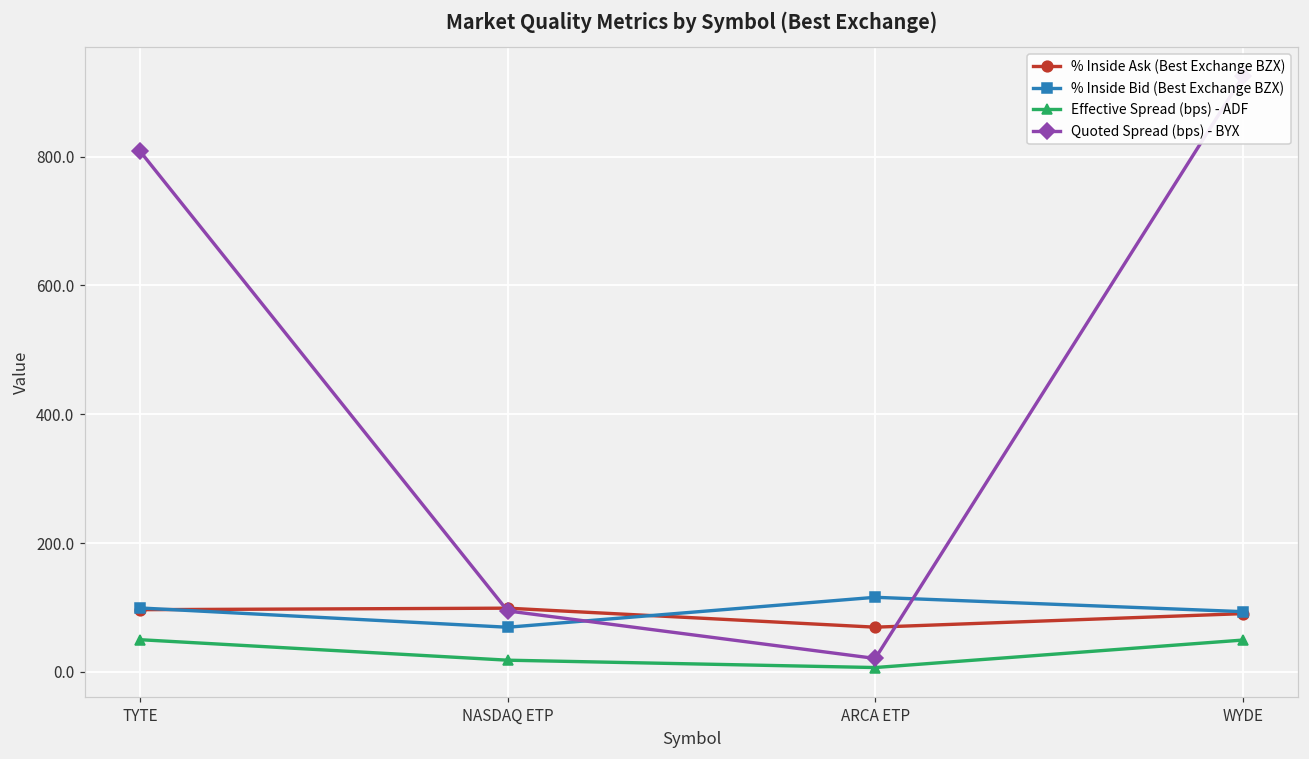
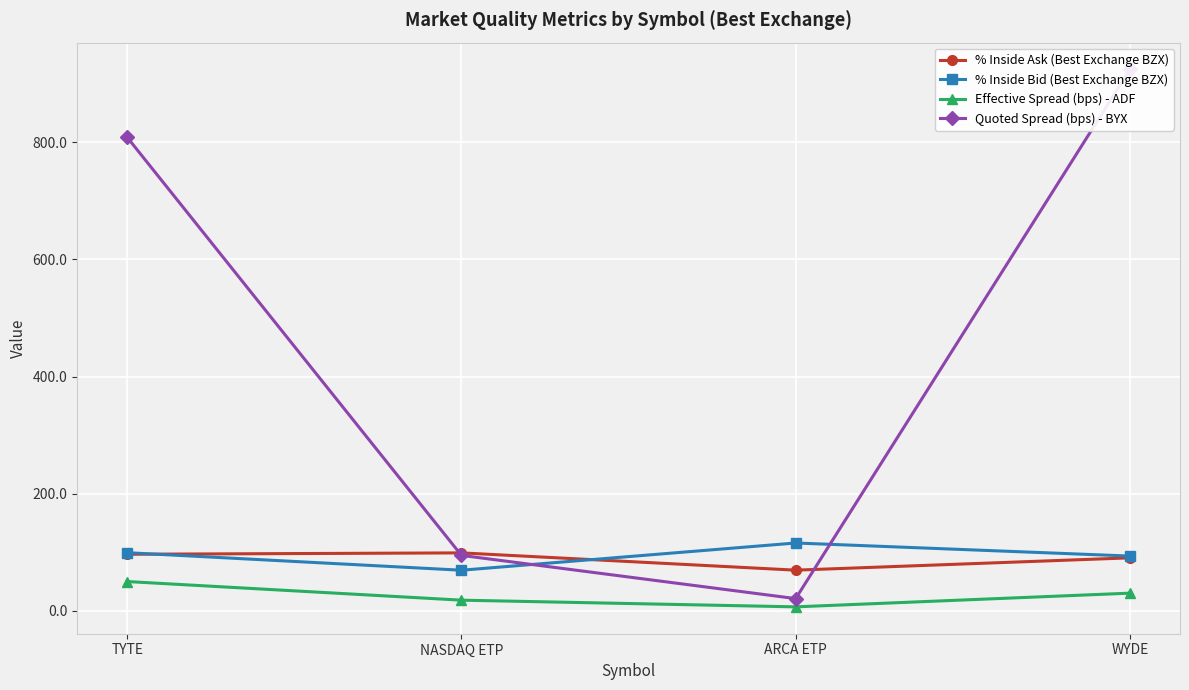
  {
    "% Inside Ask (Best Exchange BZX)": {
      "ARCA ETP": 70
    },
    "% Inside Bid (Best Exchange BZX)": {
      "NASDAQ ETP": 70,
      "ARCA ETP": 120
    },
    "Effective Spread (bps) - ADF": {
      "TYTE": 50,
      "NASDAQ ETP": 20,
      "ARCA ETP": 10,
-     "WYDE": 50
+     "WYDE": 30
    },
    "Quoted Spread (bps) - BYX": {
      "TYTE": 810,
      "ARCA ETP": 20
    }
  }
